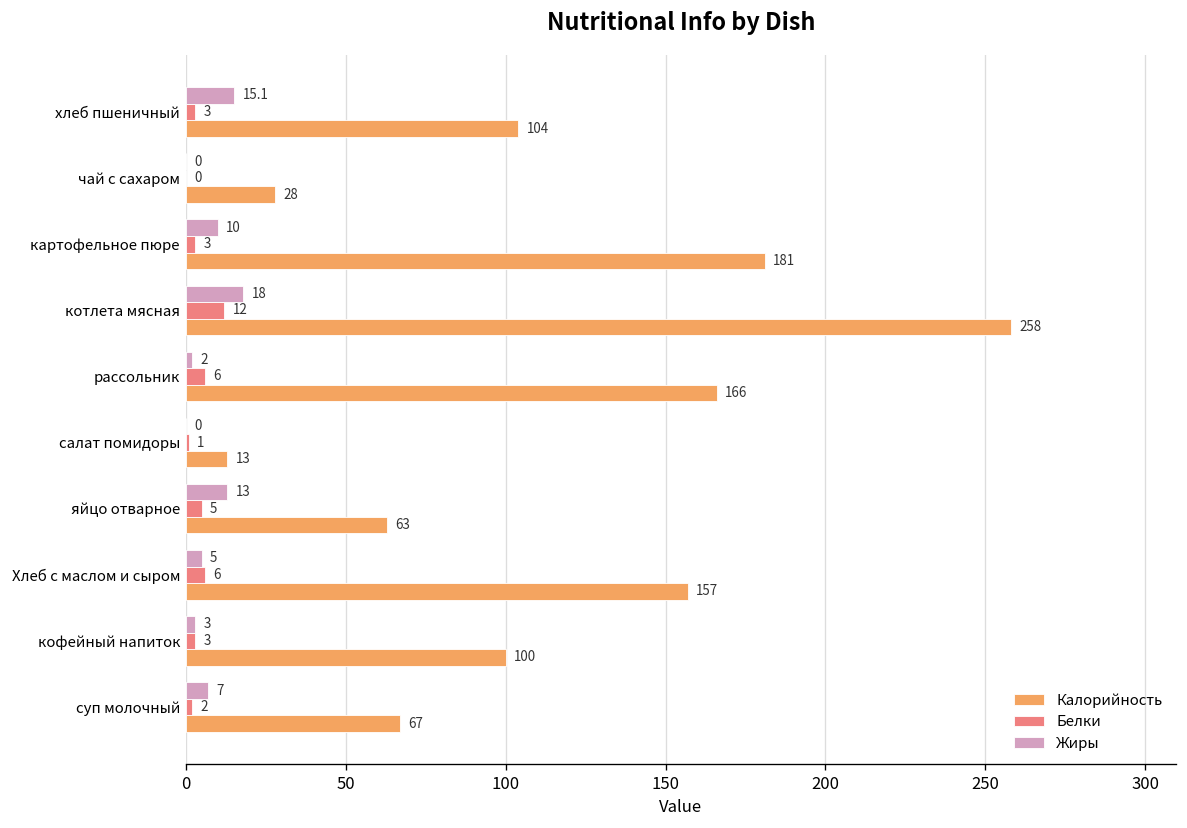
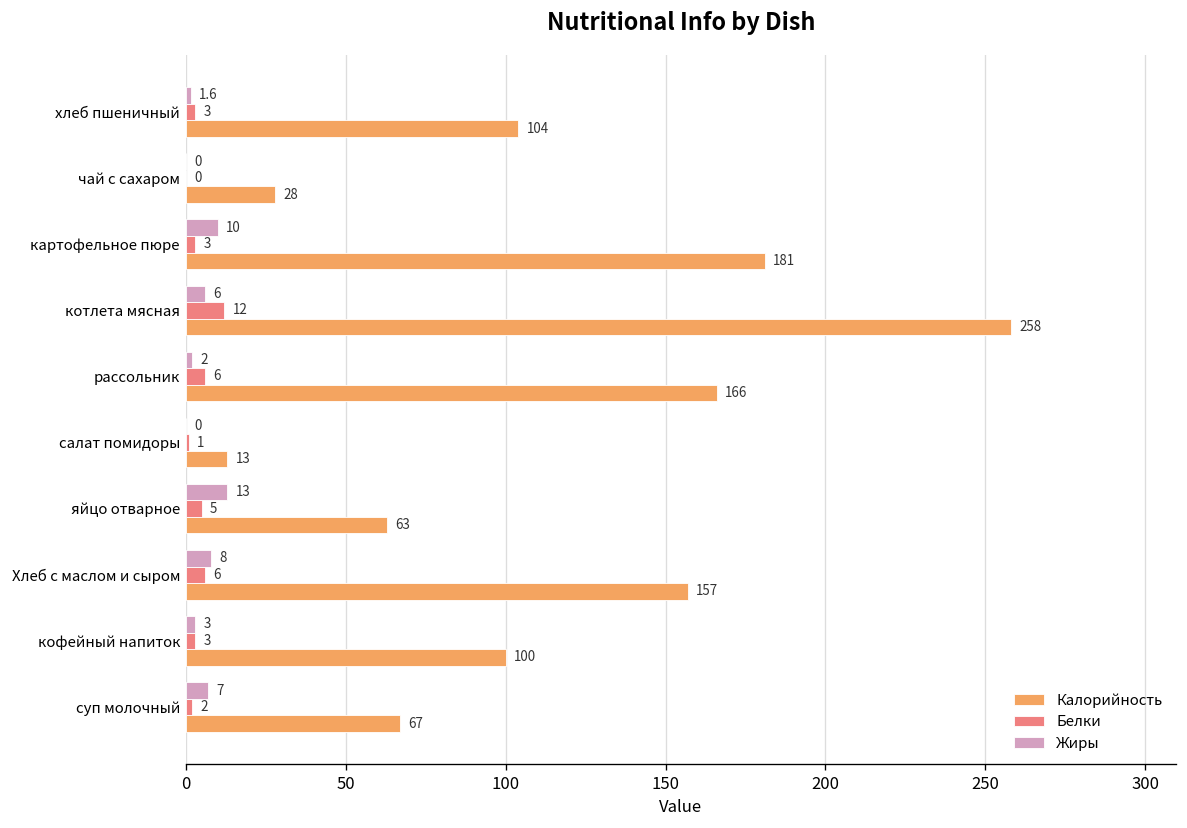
  {
    "Жиры": {
-     "хлеб пшеничный": 15.1,
+     "хлеб пшеничный": 1.6,
      "чай с сахаром": 0,
      "картофельное пюре": 10,
-     "котлета мясная": 18,
+     "котлета мясная": 6,
      "рассольник": 2,
      "салат помидоры": 0,
      "яйцо отварное": 13,
-     "Хлеб с маслом и сыром": 5,
+     "Хлеб с маслом и сыром": 8,
      "кофейный напиток": 3,
      "суп молочный": 7
    }
  }
